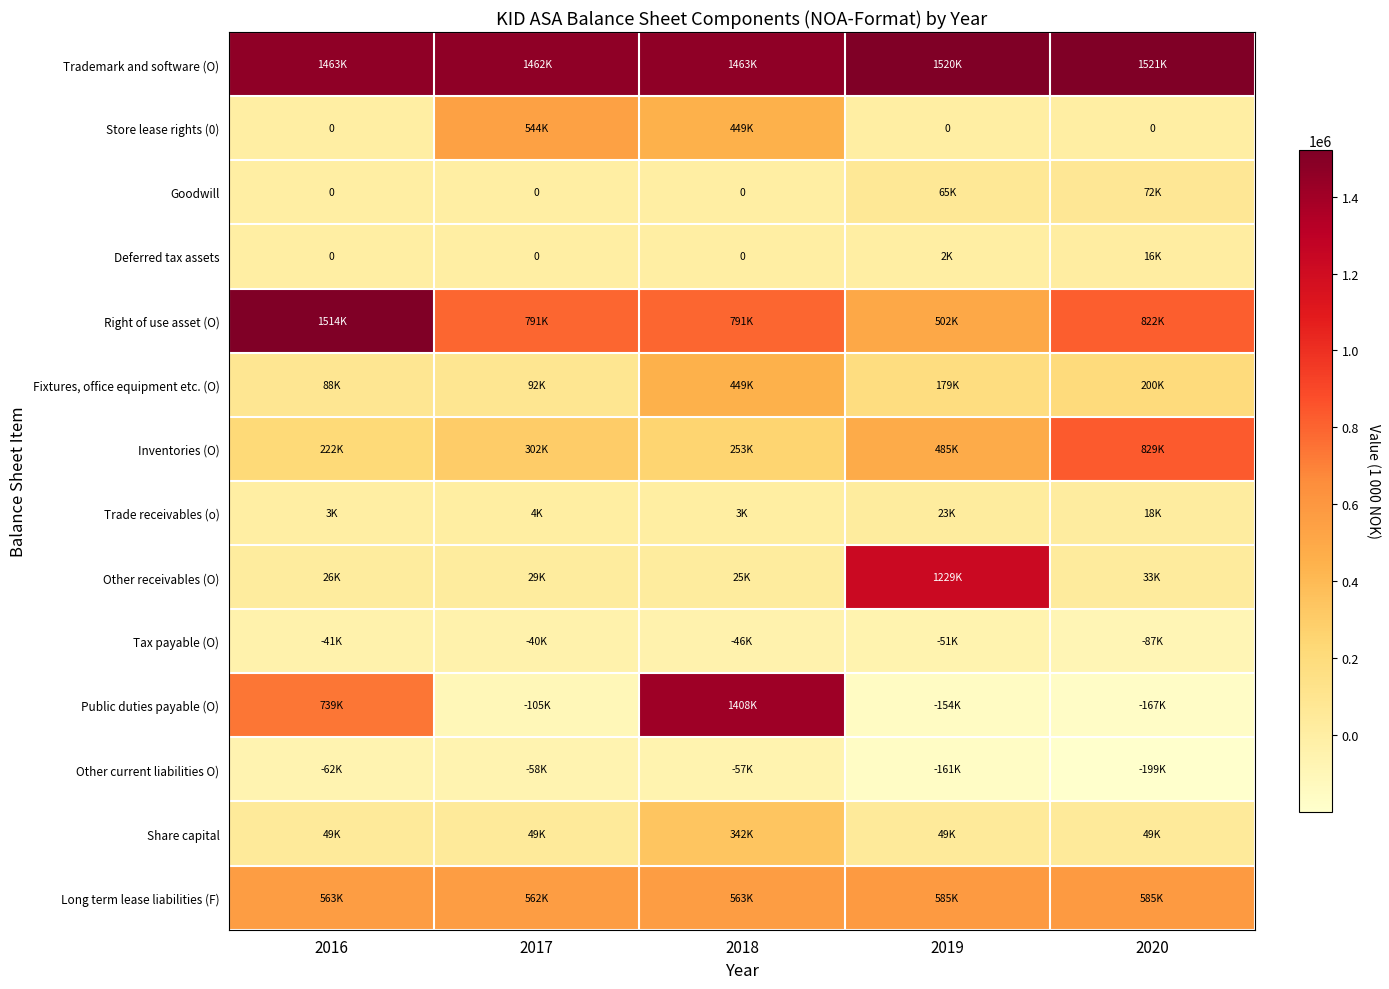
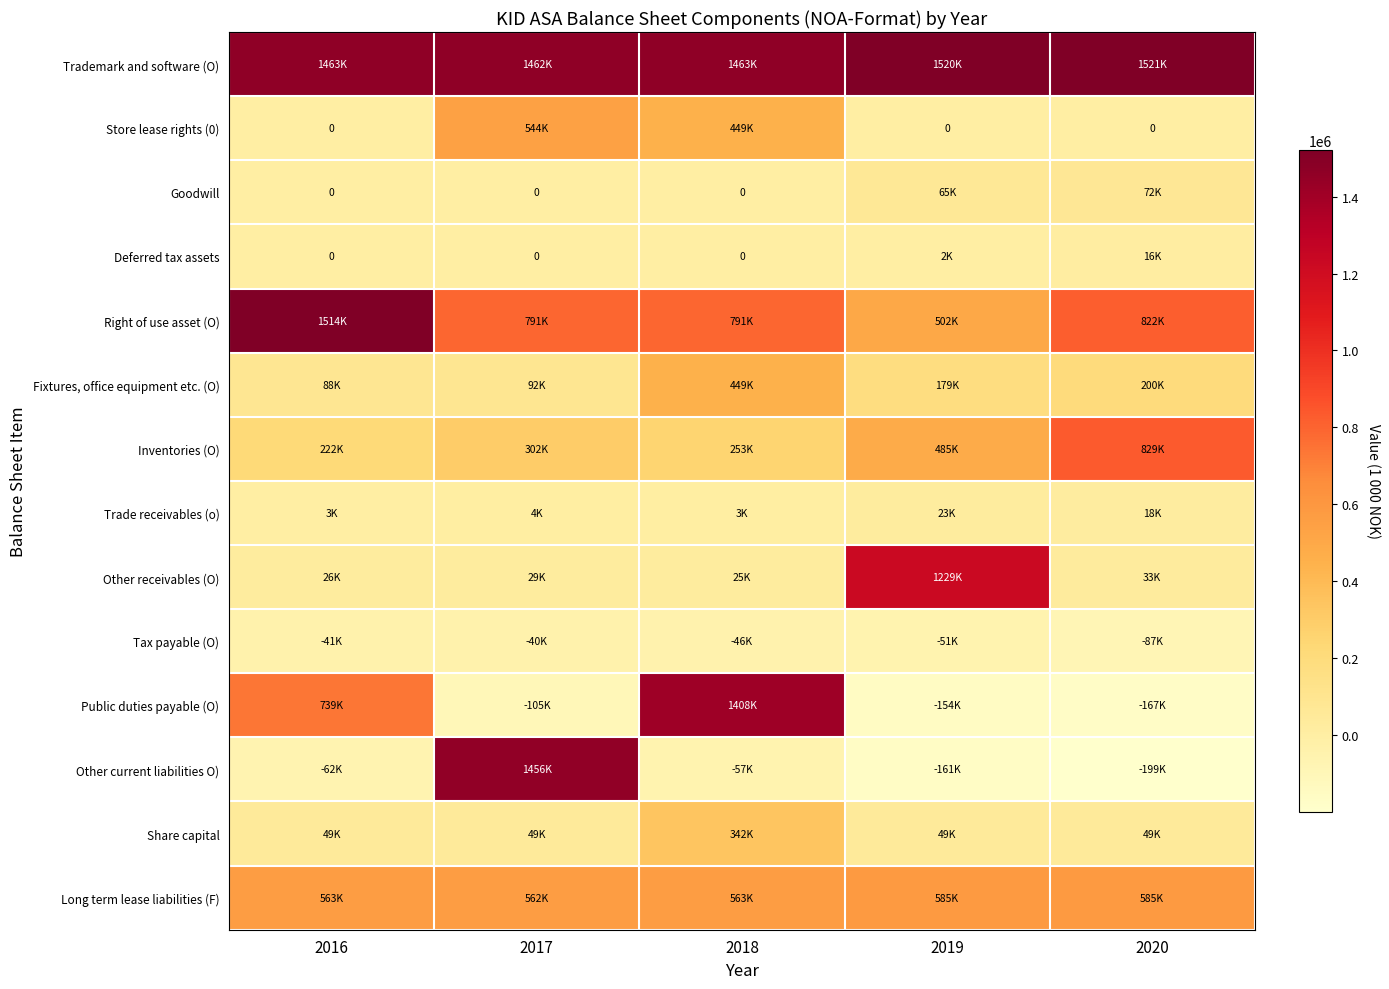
  {
    "Trademark and software (O)": {
      "2016": "1463K",
      "2017": "1462K",
      "2018": "1463K",
      "2019": "1520K",
      "2020": "1521K"
    },
    "Store lease rights (0)": {
      "2016": "0",
      "2017": "544K",
      "2018": "449K",
      "2019": "0",
      "2020": "0"
    },
    "Goodwill": {
      "2016": "0",
      "2017": "0",
      "2018": "0",
      "2019": "65K",
      "2020": "72K"
    },
    "Deferred tax assets": {
      "2016": "0",
      "2017": "0",
      "2018": "0",
      "2019": "2K",
      "2020": "16K"
    },
    "Right of use asset (O)": {
      "2016": "1514K",
      "2017": "791K",
      "2018": "791K",
      "2019": "502K",
      "2020": "822K"
    },
    "Fixtures, office equipment etc. (O)": {
      "2016": "88K",
      "2017": "92K",
      "2018": "449K",
      "2019": "179K",
      "2020": "200K"
    },
    "Inventories (O)": {
      "2016": "222K",
      "2017": "302K",
      "2018": "253K",
      "2019": "485K",
      "2020": "829K"
    },
    "Trade receivables (o)": {
      "2016": "3K",
      "2017": "4K",
      "2018": "3K",
      "2019": "23K",
      "2020": "18K"
    },
    "Other receivables (O)": {
      "2016": "26K",
      "2017": "29K",
      "2018": "25K",
      "2019": "1229K",
      "2020": "33K"
    },
    "Tax payable (O)": {
      "2016": "-41K",
      "2017": "-40K",
      "2018": "-46K",
      "2019": "-51K",
      "2020": "-87K"
    },
    "Public duties payable (O)": {
      "2016": "739K",
      "2017": "-105K",
      "2018": "1408K",
      "2019": "-154K",
      "2020": "-167K"
    },
    "Other current liabilities O)": {
      "2016": "-62K",
-     "2017": "-58K",
+     "2017": "1456K",
      "2018": "-57K",
      "2019": "-161K",
      "2020": "-199K"
    },
    "Share capital": {
      "2016": "49K",
      "2017": "49K",
      "2018": "342K",
      "2019": "49K",
      "2020": "49K"
    },
    "Long term lease liabilities (F)": {
      "2016": "563K",
      "2017": "562K",
      "2018": "563K",
      "2019": "585K",
      "2020": "585K"
    }
  }
